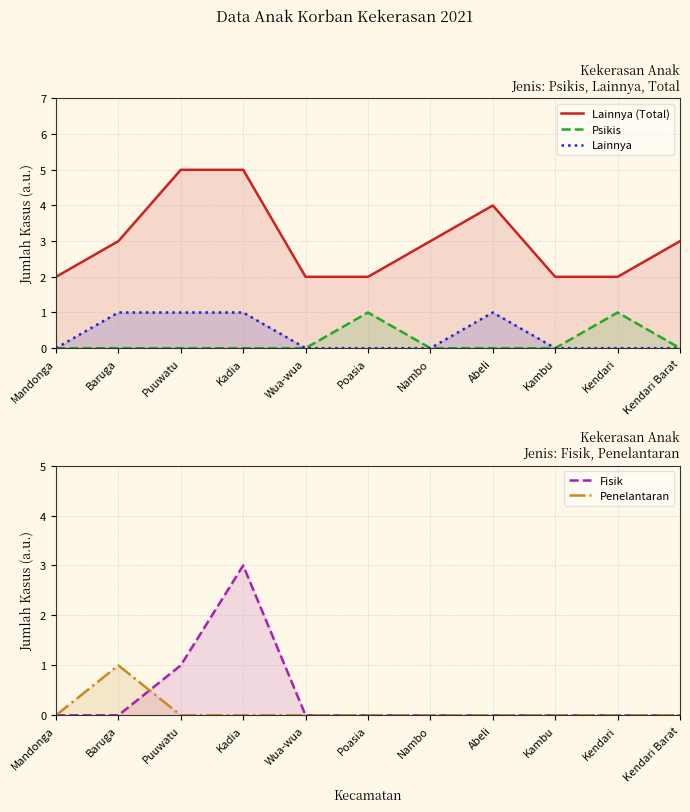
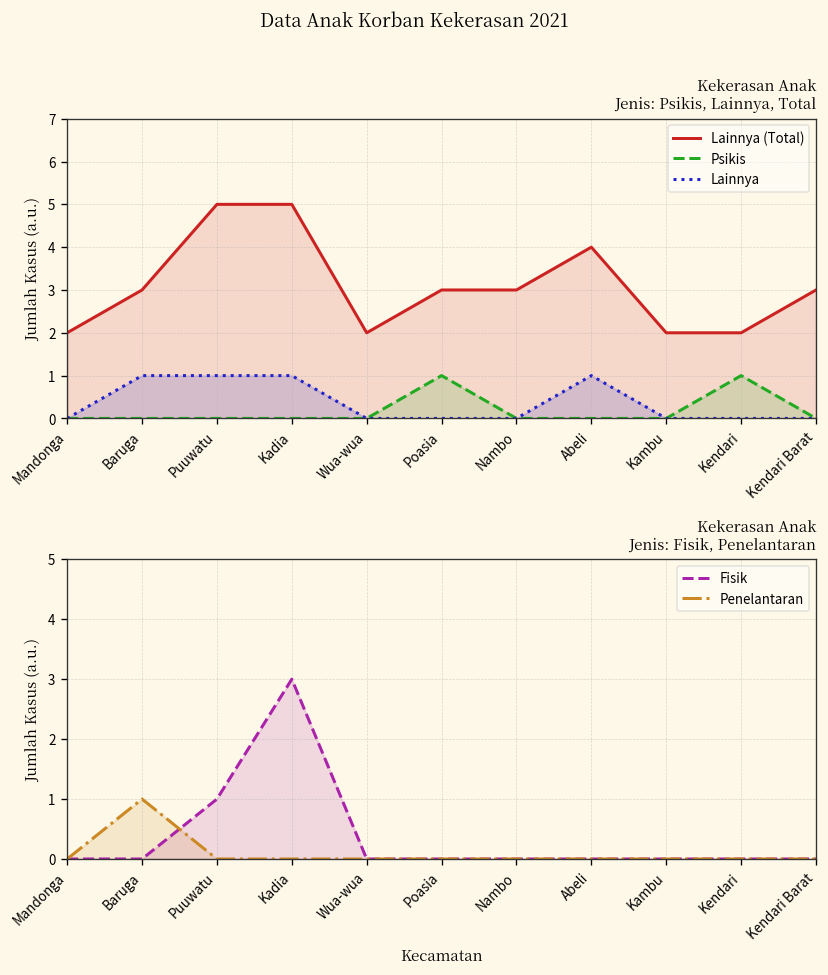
  {
    "Kekerasan Anak Jenis: Psikis, Lainnya, Total": {
      "Lainnya (Total)": {
        "Mandonga": 2,
        "Baruga": 3,
        "Puuwatu": 5,
        "Kadia": 5,
        "Wua-wua": 2,
-       "Poasia": 2,
+       "Poasia": 3,
        "Nambo": 3,
        "Abeli": 4,
        "Kambu": 2,
        "Kendari": 2,
        "Kendari Barat": 3
      },
      "Psikis": {
        "Baruga": 0,
        "Puuwatu": 0,
        "Kadia": 0,
        "Poasia": 1,
        "Abeli": 0,
        "Kendari": 1
      },
      "Lainnya": {
        "Baruga": 1,
        "Puuwatu": 1,
        "Kadia": 1,
        "Poasia": 0,
        "Abeli": 1,
        "Kendari": 0
      }
    },
    "Kekerasan Anak Jenis: Fisik, Penelantaran": {
      "Fisik": {
        "Baruga": 0.0,
        "Puuwatu": 1.0,
        "Kadia": 3.0
      },
      "Penelantaran": {
        "Baruga": 1.0,
        "Puuwatu": 0.0,
        "Kadia": 0.0
      }
    }
  }
